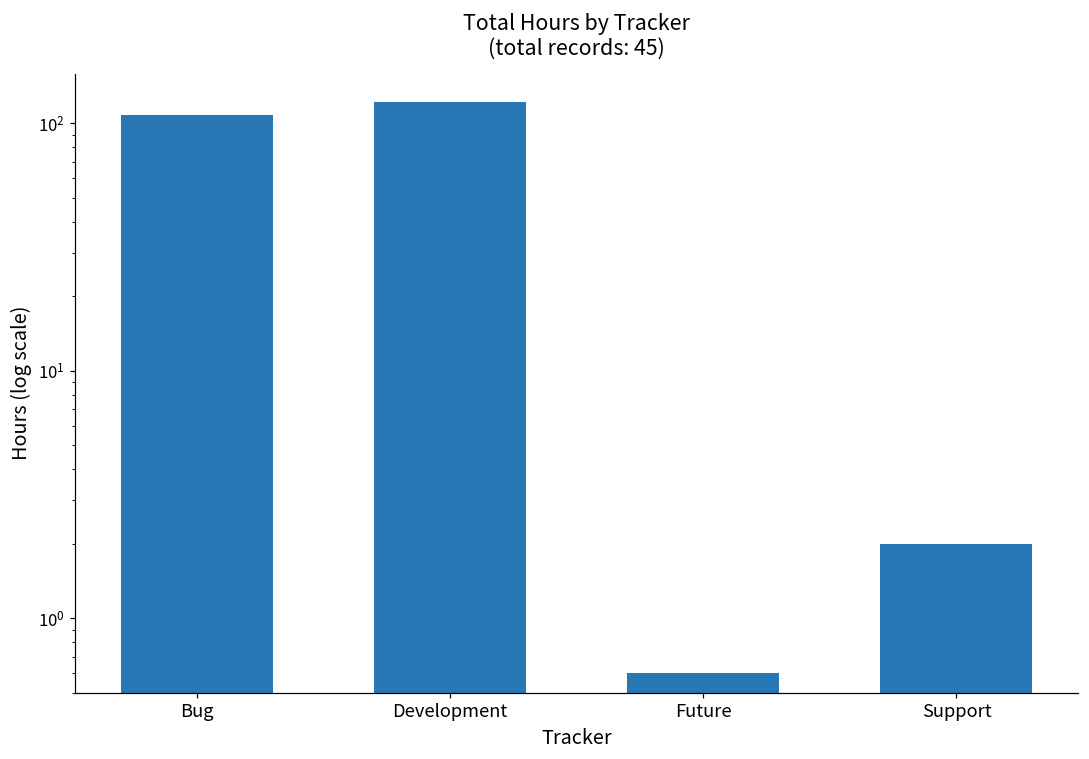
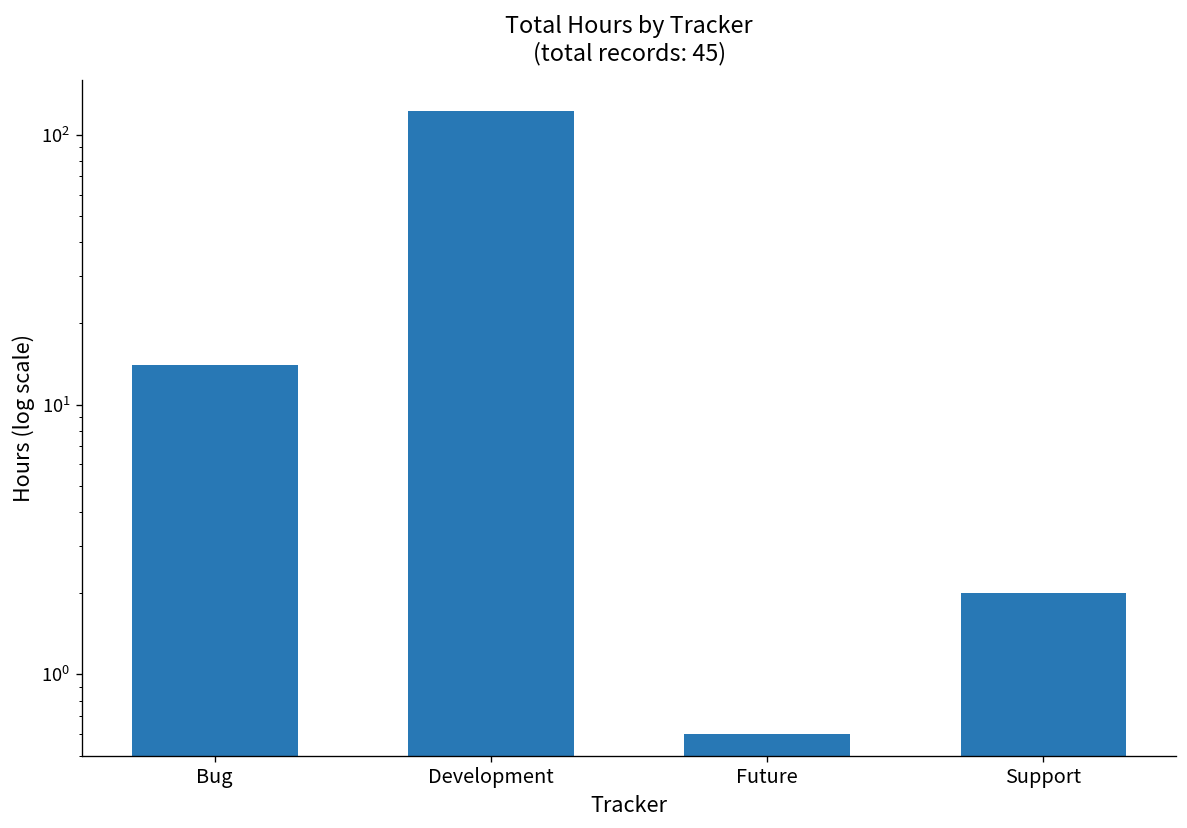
  {
-   "Bug": 110,
+   "Bug": 14,
    "Development": 120,
    "Future": 0.60,
    "Support": 2
  }
